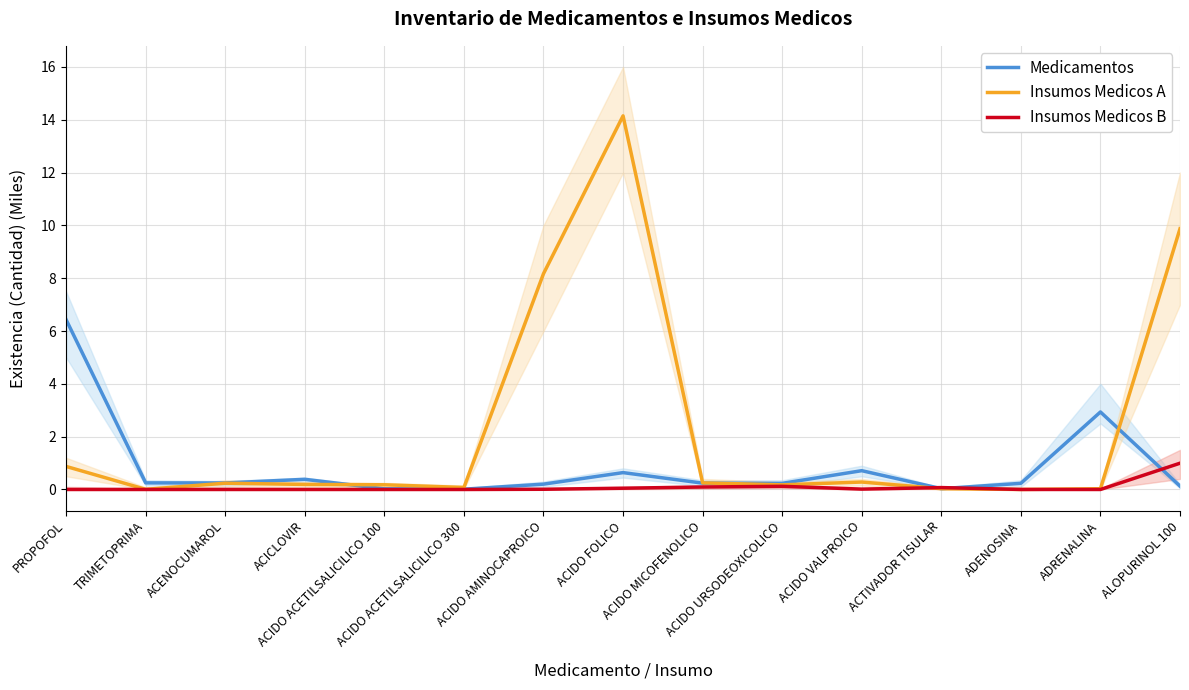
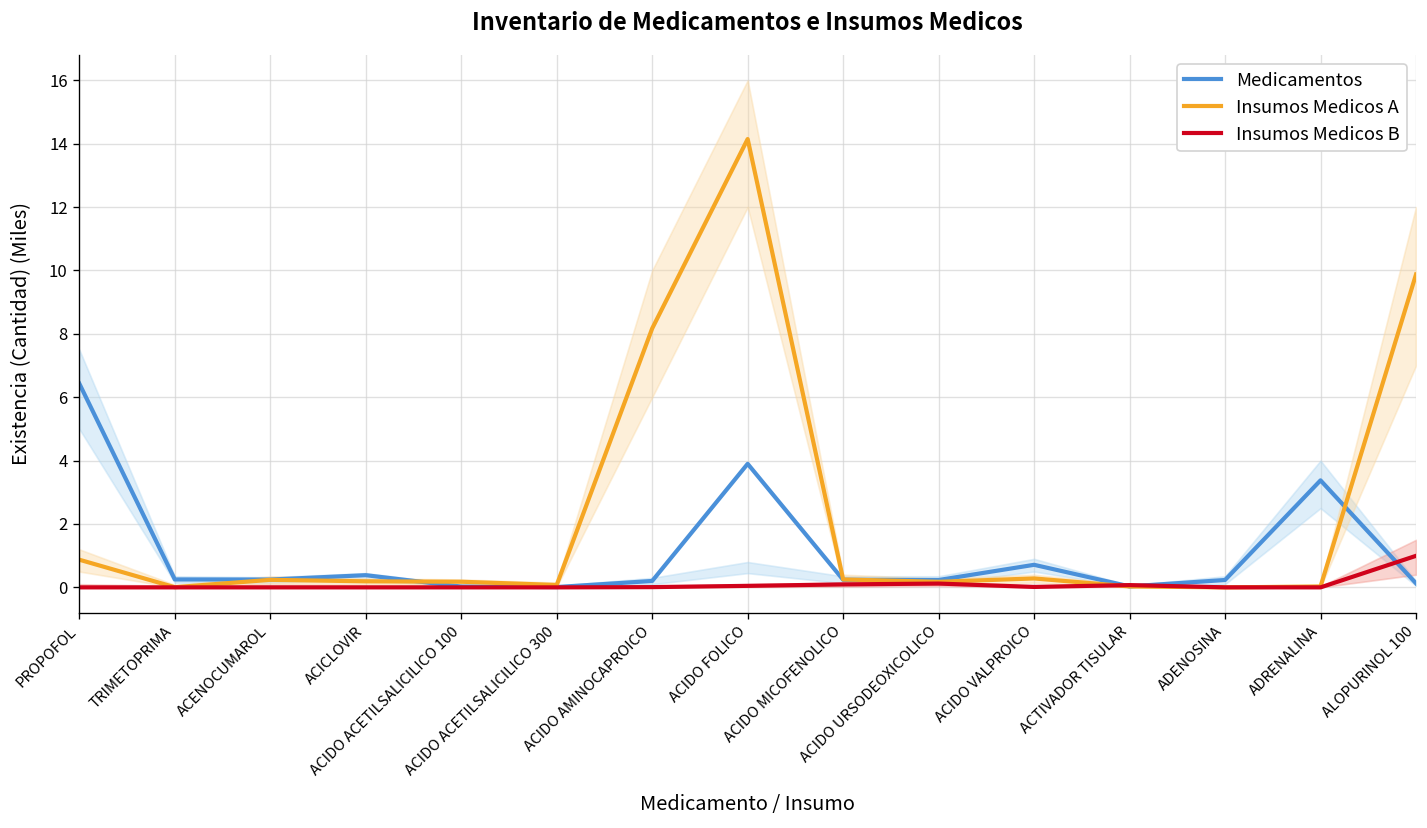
  {
    "Medicamentos": {
      "PROPOFOL": 6.4,
      "TRIMETOPRIMA": 0.3,
-     "ACIDO FOLICO": 0.6,
+     "ACIDO FOLICO": 3.9,
      "ACIDO VALPROICO": 0.7,
      "ADENOSINA": 0.2,
-     "ADRENALINA": 2.9
+     "ADRENALINA": 3.4
    },
    "Insumos Medicos A": {
      "PROPOFOL": 0.9,
      "ACIDO AMINOCAPROICO": 8.2,
      "ACIDO FOLICO": 14.1,
      "ACIDO VALPROICO": 0.3,
      "ALOPURINOL 100": 9.9
    },
    "Insumos Medicos B": {
      "PROPOFOL": 0.0,
      "ALOPURINOL 100": 1.0
    }
  }
